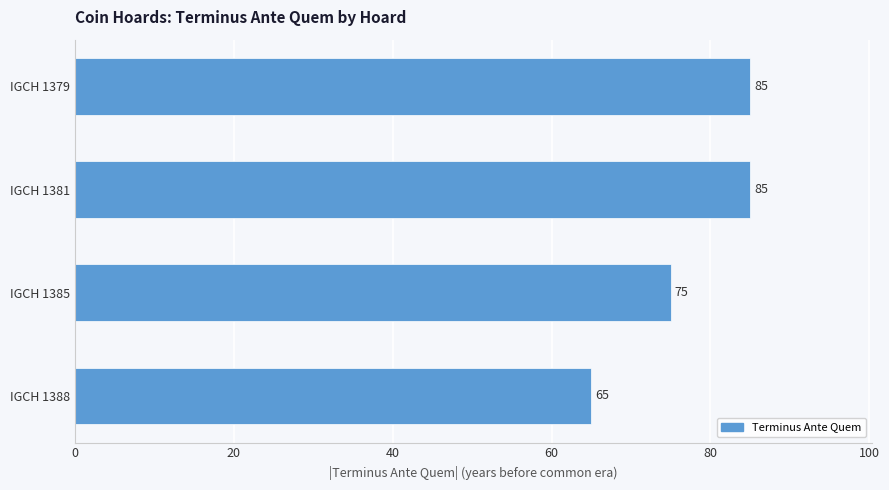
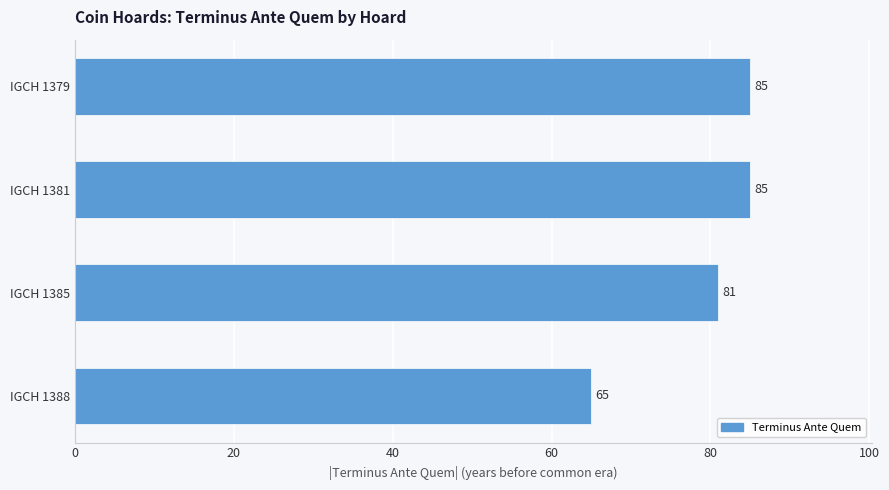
  {
    "IGCH 1379": 85,
    "IGCH 1381": 85,
-   "IGCH 1385": 75,
+   "IGCH 1385": 81,
    "IGCH 1388": 65
  }
